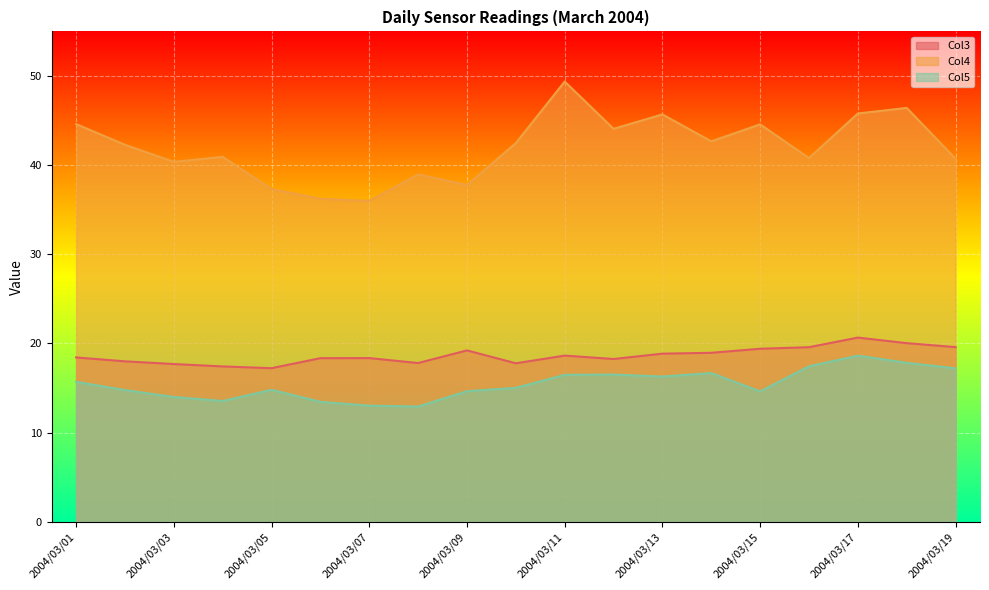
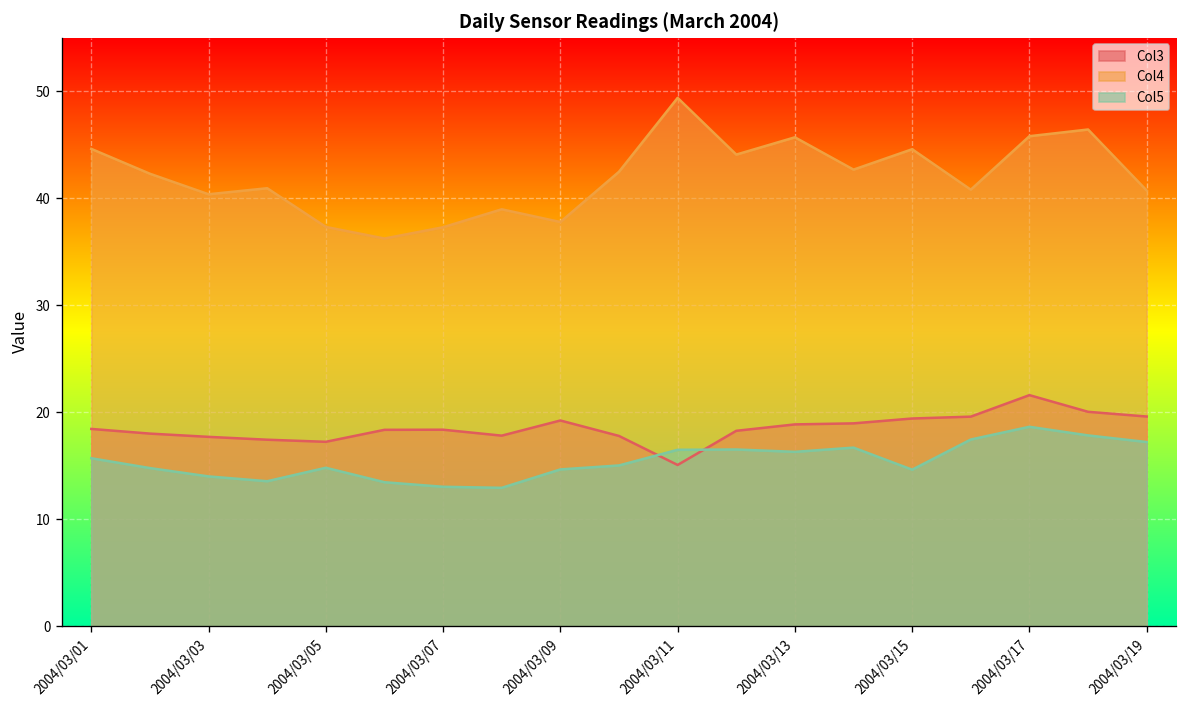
  {
    "Col3": {
      "2004/03/01": 18,
      "2004/03/03": 18,
      "2004/03/05": 17,
      "2004/03/07": 18,
      "2004/03/09": 19,
-     "2004/03/11": 19,
+     "2004/03/11": 15,
      "2004/03/13": 19,
      "2004/03/15": 19,
-     "2004/03/17": 21,
+     "2004/03/17": 22,
      "2004/03/19": 20
    },
    "Col4": {
      "2004/03/01": 45,
      "2004/03/03": 40,
      "2004/03/05": 37,
-     "2004/03/07": 36,
+     "2004/03/07": 37,
      "2004/03/09": 38,
      "2004/03/11": 49,
      "2004/03/13": 46,
      "2004/03/15": 45,
      "2004/03/17": 46,
      "2004/03/19": 41
    },
    "Col5": {
      "2004/03/01": 16,
      "2004/03/03": 14,
      "2004/03/05": 15,
      "2004/03/07": 13,
      "2004/03/09": 15,
      "2004/03/11": 16,
      "2004/03/13": 16,
      "2004/03/15": 15,
      "2004/03/17": 19,
      "2004/03/19": 17
    }
  }
